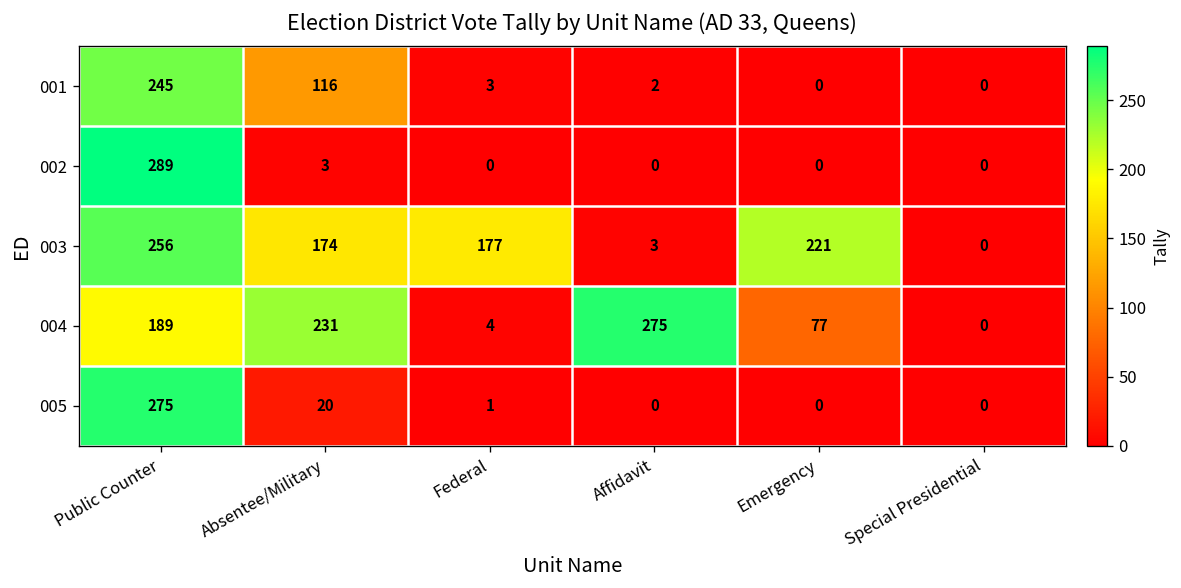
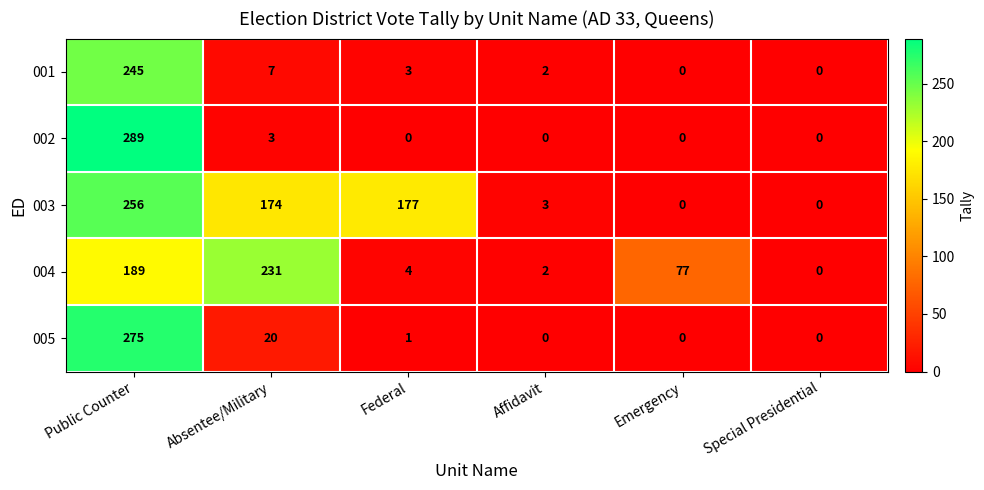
  {
    "001": {
      "Public Counter": 245,
-     "Absentee/Military": 116,
+     "Absentee/Military": 7,
      "Federal": 3,
      "Affidavit": 2,
      "Emergency": 0,
      "Special Presidential": 0
    },
    "002": {
      "Public Counter": 289,
      "Absentee/Military": 3,
      "Federal": 0,
      "Affidavit": 0,
      "Emergency": 0,
      "Special Presidential": 0
    },
    "003": {
      "Public Counter": 256,
      "Absentee/Military": 174,
      "Federal": 177,
      "Affidavit": 3,
-     "Emergency": 221,
+     "Emergency": 0,
      "Special Presidential": 0
    },
    "004": {
      "Public Counter": 189,
      "Absentee/Military": 231,
      "Federal": 4,
-     "Affidavit": 275,
+     "Affidavit": 2,
      "Emergency": 77,
      "Special Presidential": 0
    },
    "005": {
      "Public Counter": 275,
      "Absentee/Military": 20,
      "Federal": 1,
      "Affidavit": 0,
      "Emergency": 0,
      "Special Presidential": 0
    }
  }
